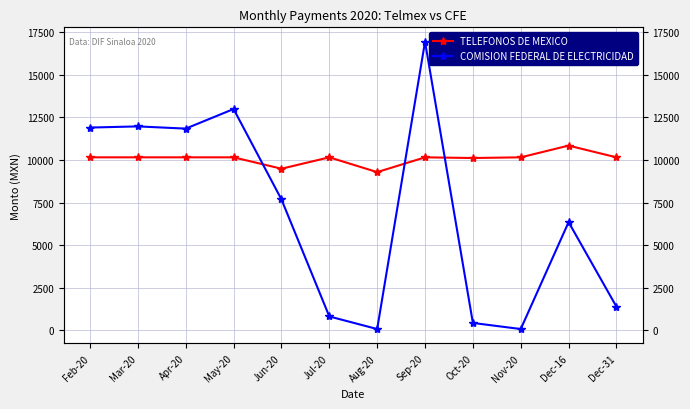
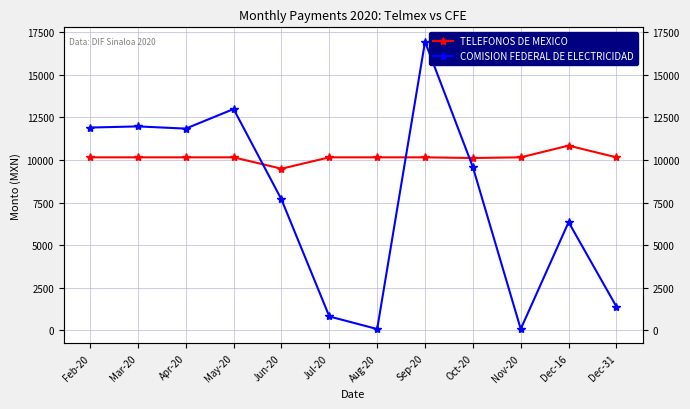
  {
    "TELEFONOS DE MEXICO": {
      "Feb-20": 10200,
      "Mar-20": 10200,
      "Apr-20": 10200,
      "May-20": 10200,
      "Jun-20": 9500,
      "Jul-20": 10200,
-     "Aug-20": 9300,
+     "Aug-20": 10200,
      "Sep-20": 10200,
      "Oct-20": 10100,
      "Nov-20": 10200,
      "Dec-16": 10800,
      "Dec-31": 10200
    },
    "COMISION FEDERAL DE ELECTRICIDAD": {
      "Feb-20": 11900,
      "Mar-20": 12000,
      "Apr-20": 11800,
      "May-20": 13000,
      "Jun-20": 7700,
      "Jul-20": 800,
      "Aug-20": 100,
      "Sep-20": 17000,
-     "Oct-20": 400,
+     "Oct-20": 9600,
      "Nov-20": 100,
      "Dec-16": 6400,
      "Dec-31": 1400
    }
  }
